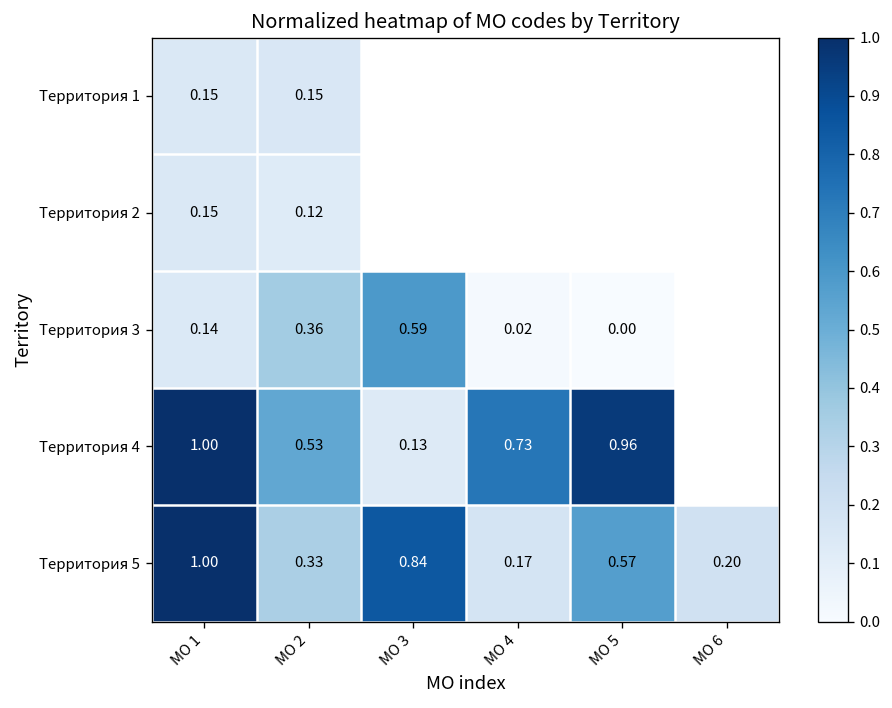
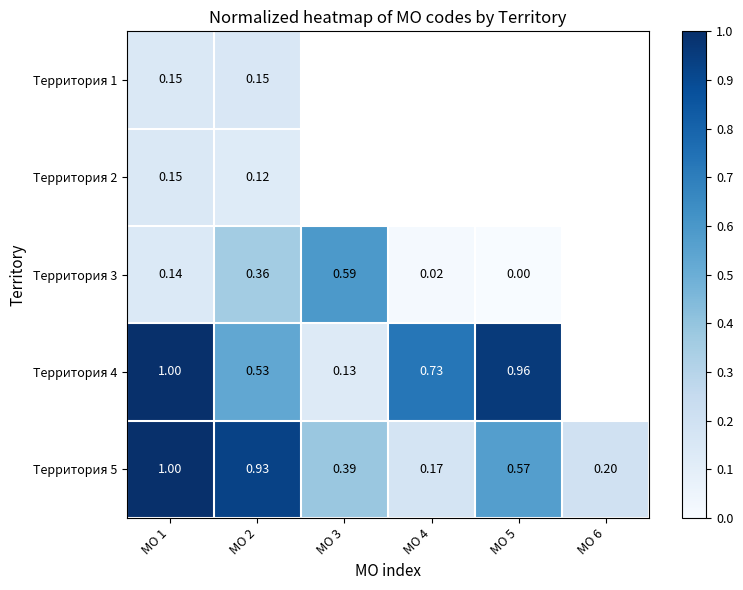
  {
    "Территория 1": {
      "МО 1": 0.15,
      "МО 2": 0.15
    },
    "Территория 2": {
      "МО 1": 0.15,
      "МО 2": 0.12
    },
    "Территория 3": {
      "МО 1": 0.14,
      "МО 2": 0.36,
      "МО 3": 0.59,
      "МО 4": 0.02,
      "МО 5": 0.00
    },
    "Территория 4": {
      "МО 1": 1.00,
      "МО 2": 0.53,
      "МО 3": 0.13,
      "МО 4": 0.73,
      "МО 5": 0.96
    },
    "Территория 5": {
      "МО 1": 1.00,
-     "МО 2": 0.33,
-     "МО 3": 0.84,
+     "МО 2": 0.93,
+     "МО 3": 0.39,
      "МО 4": 0.17,
      "МО 5": 0.57,
      "МО 6": 0.20
    }
  }
